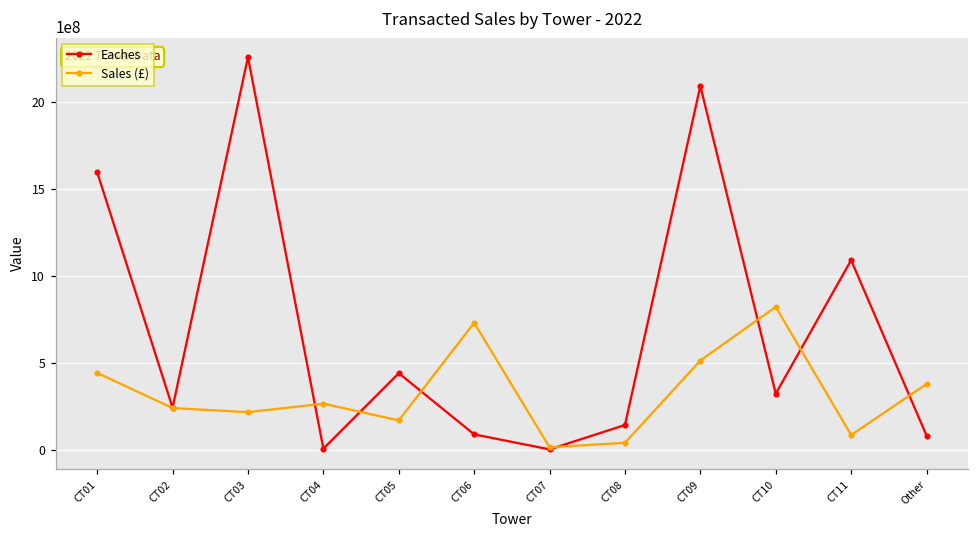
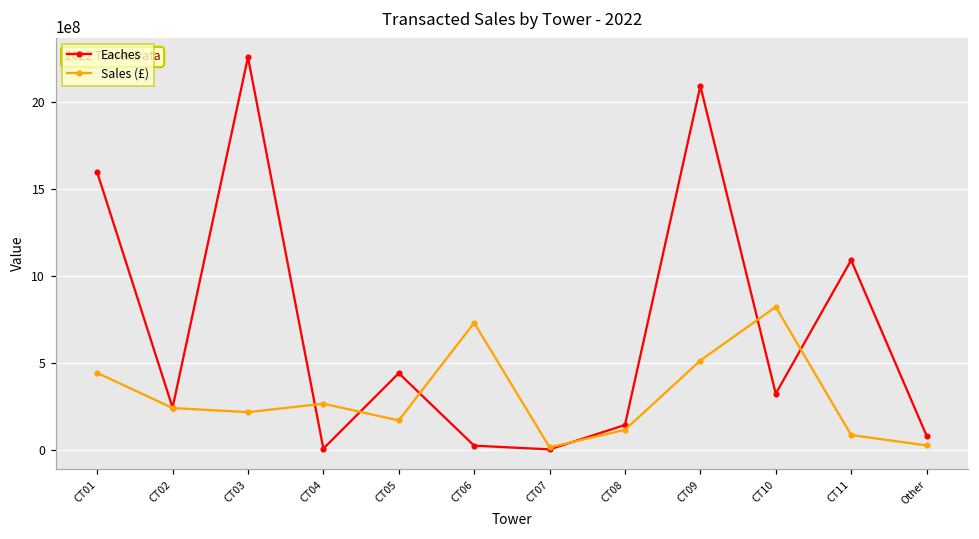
  {
    "Eaches": {
      "CT01": 1600000000,
      "CT03": 2260000000,
      "CT04": 10000000,
      "CT05": 440000000,
-     "CT06": 90000000,
+     "CT06": 20000000,
      "CT08": 140000000,
      "CT09": 2090000000,
      "CT10": 320000000,
      "CT11": 1090000000,
      "Other": 80000000
    },
    "Sales (£)": {
      "CT01": 440000000,
      "CT03": 220000000,
      "CT04": 260000000,
      "CT05": 170000000,
      "CT06": 730000000,
-     "CT08": 40000000,
+     "CT08": 110000000,
      "CT09": 510000000,
      "CT10": 820000000,
      "CT11": 80000000,
-     "Other": 380000000
+     "Other": 20000000
    }
  }
